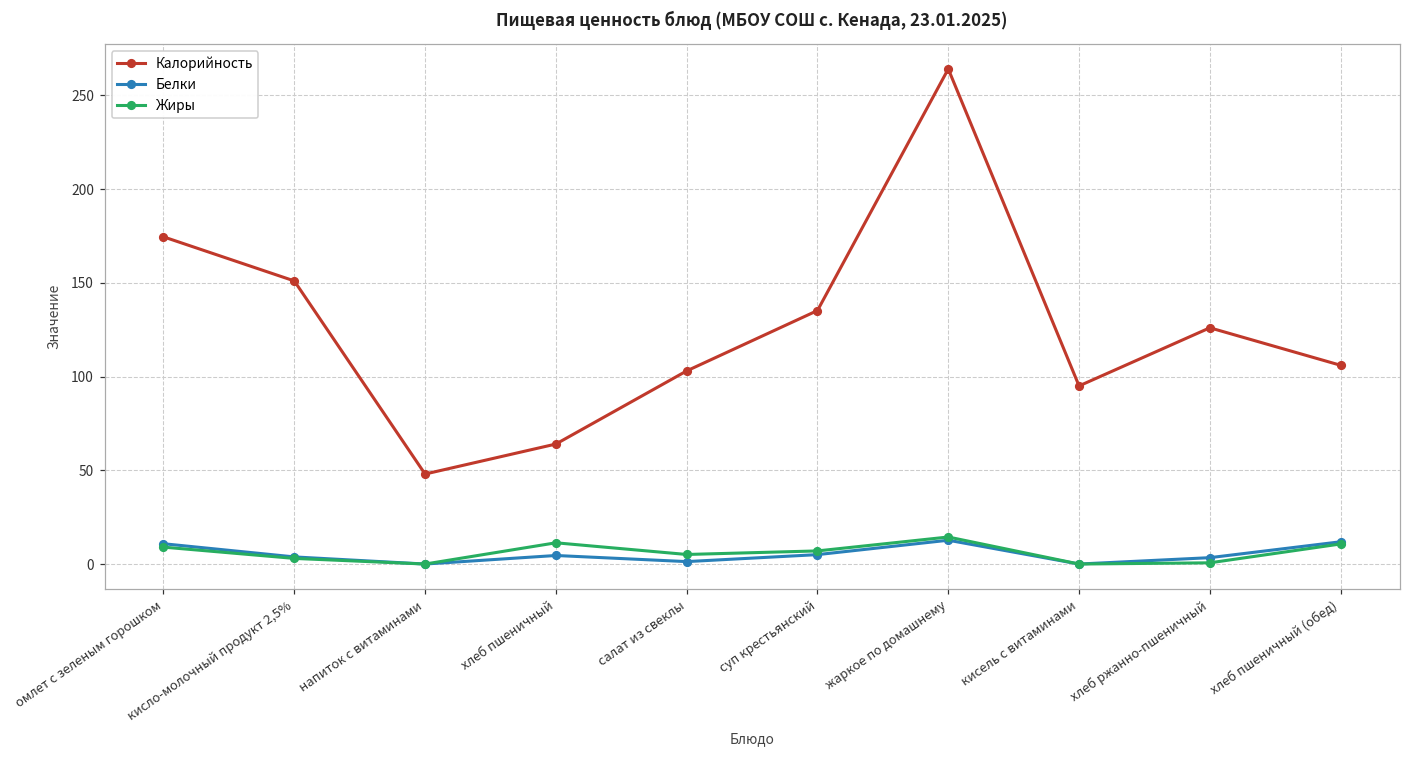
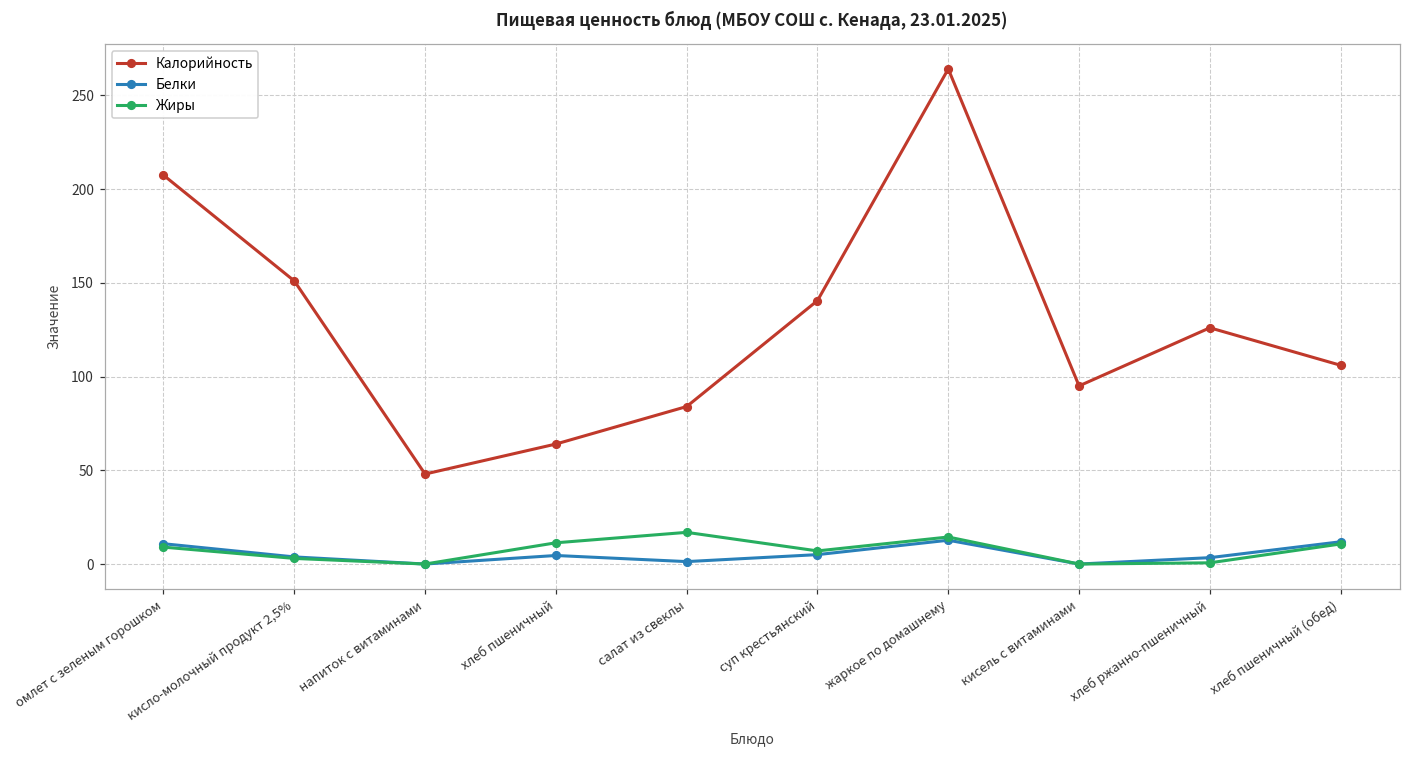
  {
    "Калорийность": {
-     "омлет с зеленым горошком": 175,
+     "омлет с зеленым горошком": 207,
      "кисло-молочный продукт 2,5%": 151,
      "напиток с витаминами": 48,
      "хлеб пшеничный": 64,
-     "салат из свеклы": 103,
-     "суп крестьянский": 135,
+     "салат из свеклы": 84,
+     "суп крестьянский": 141,
      "жаркое по домашнему": 264,
      "кисель с витаминами": 95,
      "хлеб ржанно-пшеничный": 126,
      "хлеб пшеничный (обед)": 106
    },
    "Белки": {
      "омлет с зеленым горошком": 11,
      "хлеб пшеничный": 5,
      "салат из свеклы": 1,
      "суп крестьянский": 5,
      "жаркое по домашнему": 13,
      "хлеб ржанно-пшеничный": 3
    },
    "Жиры": {
      "омлет с зеленым горошком": 9,
      "хлеб пшеничный": 11,
-     "салат из свеклы": 5,
+     "салат из свеклы": 17,
      "суп крестьянский": 7,
      "жаркое по домашнему": 14,
      "хлеб ржанно-пшеничный": 1
    }
  }
